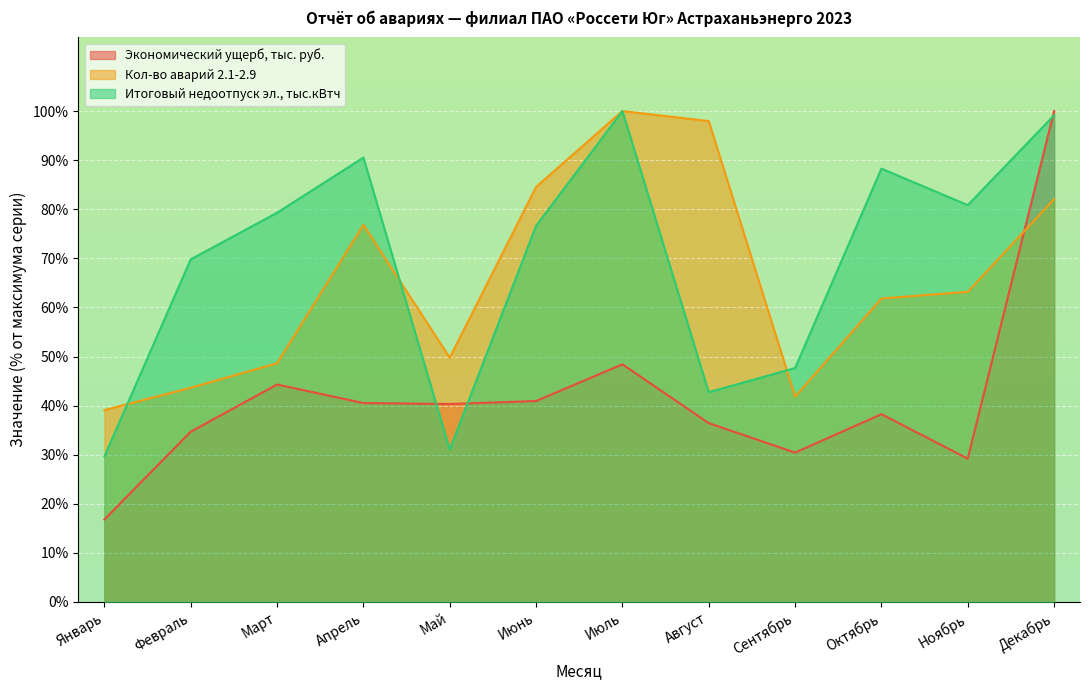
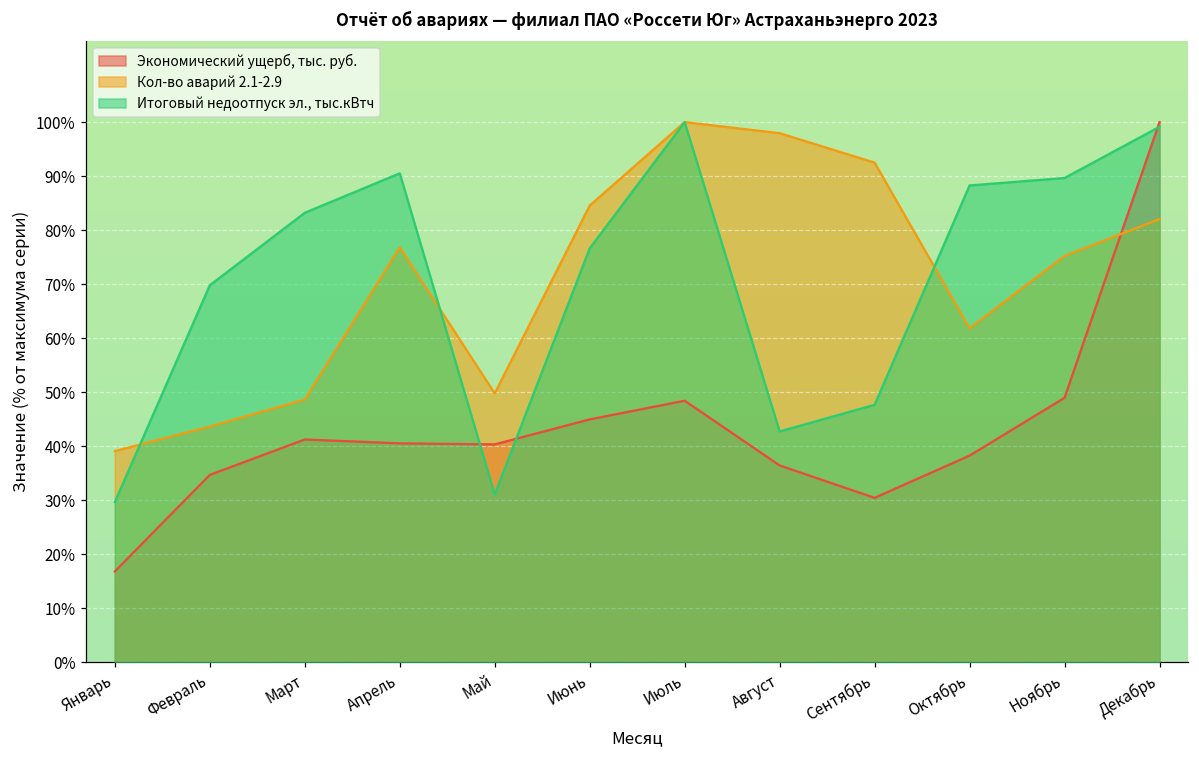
  {
    "Экономический ущерб, тыс. руб.": {
      "Январь": "17%",
      "Февраль": "35%",
-     "Март": "44%",
+     "Март": "41%",
      "Апрель": "41%",
      "Май": "40%",
-     "Июнь": "41%",
+     "Июнь": "45%",
      "Июль": "48%",
      "Август": "36%",
      "Сентябрь": "30%",
      "Октябрь": "38%",
-     "Ноябрь": "29%",
+     "Ноябрь": "49%",
      "Декабрь": "100%"
    },
    "Кол-во аварий 2.1-2.9": {
      "Январь": "39%",
      "Февраль": "44%",
      "Март": "49%",
      "Апрель": "77%",
      "Май": "50%",
      "Июнь": "85%",
      "Август": "98%",
-     "Сентябрь": "42%",
+     "Сентябрь": "93%",
      "Октябрь": "62%",
-     "Ноябрь": "63%",
+     "Ноябрь": "75%",
      "Декабрь": "82%"
    },
    "Итоговый недоотпуск эл., тыс.кВтч": {
      "Январь": "30%",
      "Февраль": "70%",
-     "Март": "79%",
+     "Март": "83%",
      "Апрель": "91%",
      "Май": "31%",
      "Июнь": "77%",
      "Август": "43%",
      "Сентябрь": "48%",
      "Октябрь": "88%",
-     "Ноябрь": "81%",
+     "Ноябрь": "90%",
      "Декабрь": "99%"
    }
  }
